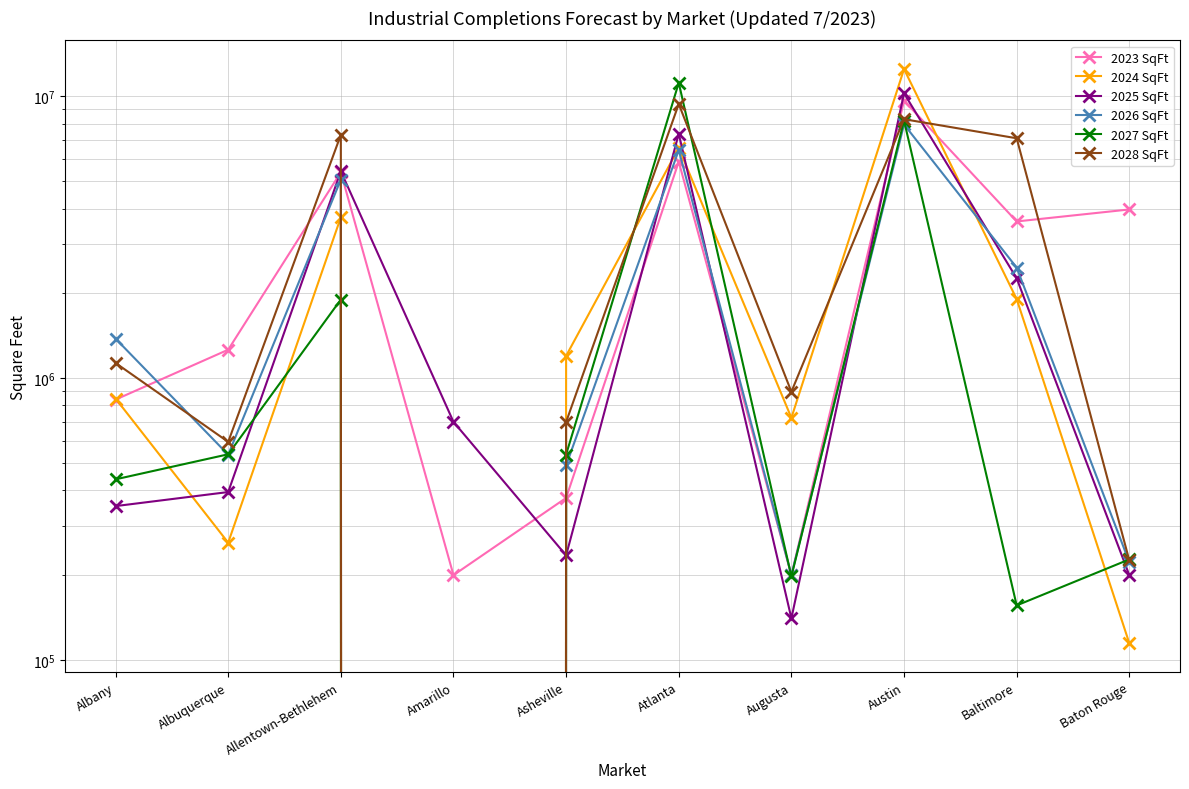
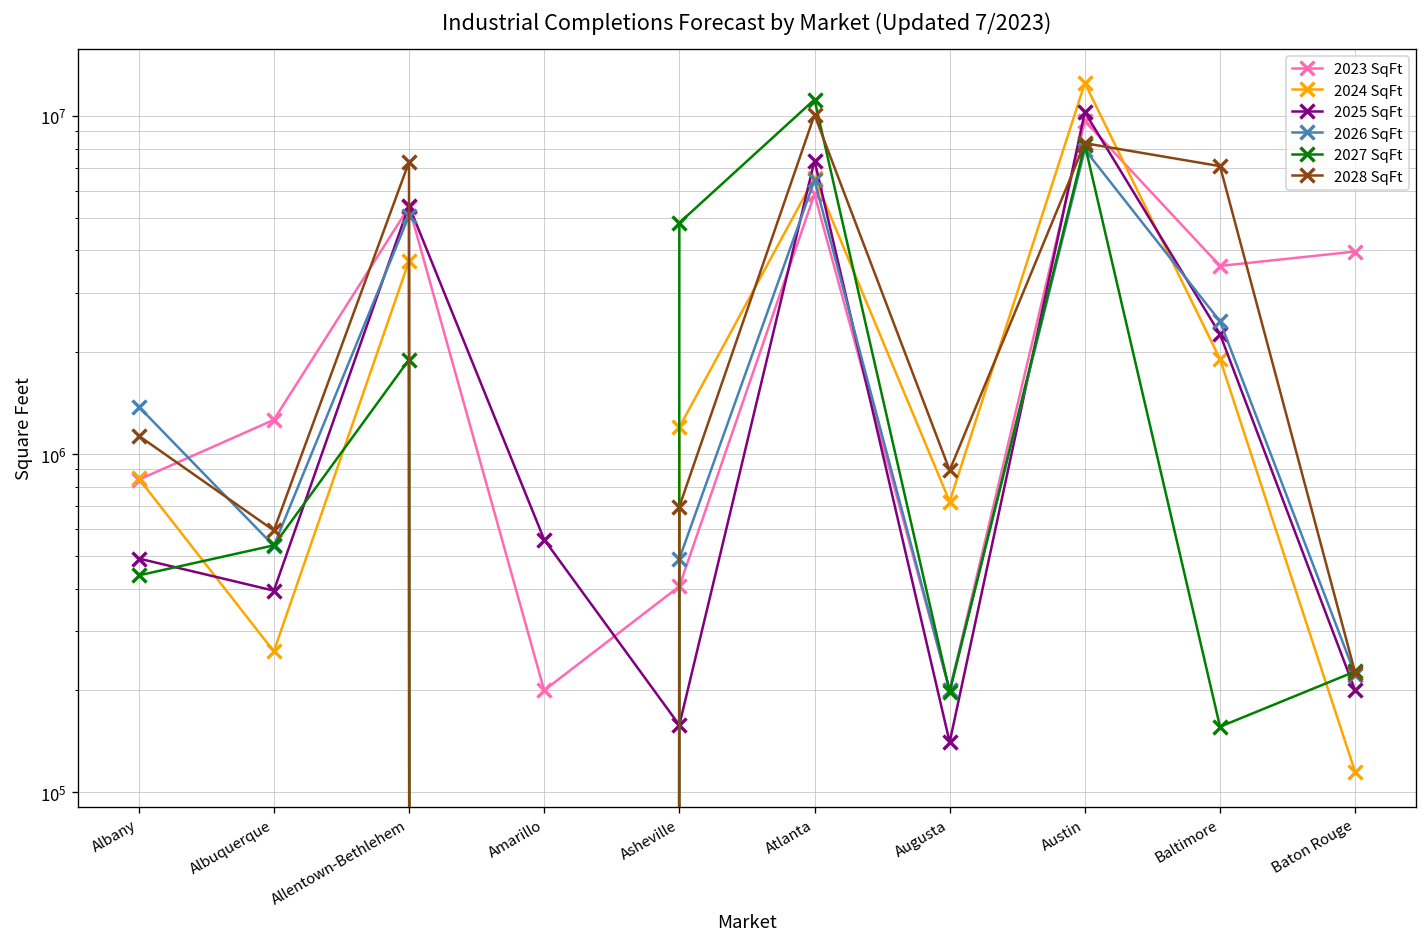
  {
    "2023 SqFt": {
      "Albuquerque": 1300000,
      "Amarillo": 200000,
-     "Asheville": 380000,
+     "Asheville": 410000,
      "Atlanta": 5900000,
      "Austin": 9700000,
      "Baltimore": 3600000,
      "Baton Rouge": 4000000
    },
    "2024 SqFt": {
      "Albuquerque": 260000,
      "Allentown-Bethlehem": 3700000,
      "Asheville": 1200000,
      "Augusta": 720000,
      "Austin": 13000000,
      "Baltimore": 1900000,
      "Baton Rouge": 115000
    },
    "2025 SqFt": {
-     "Albany": 350000,
+     "Albany": 490000,
      "Albuquerque": 390000,
-     "Amarillo": 700000,
-     "Asheville": 240000,
+     "Amarillo": 560000,
+     "Asheville": 160000,
      "Atlanta": 7400000,
      "Augusta": 140000,
      "Austin": 10300000,
      "Baltimore": 2300000,
      "Baton Rouge": 200000
    },
    "2026 SqFt": {
      "Albany": 1400000,
      "Allentown-Bethlehem": 5100000,
      "Asheville": 490000,
      "Austin": 8000000,
      "Baltimore": 2500000
    },
    "2027 SqFt": {
      "Albany": 440000,
      "Allentown-Bethlehem": 1900000,
-     "Asheville": 540000,
+     "Asheville": 4800000,
      "Atlanta": 11200000,
      "Baltimore": 160000
    },
    "2028 SqFt": {
      "Albany": 1130000,
      "Albuquerque": 590000,
      "Allentown-Bethlehem": 7300000,
      "Asheville": 700000,
-     "Atlanta": 9400000,
+     "Atlanta": 10100000,
      "Augusta": 900000,
      "Baltimore": 7100000
    }
  }
